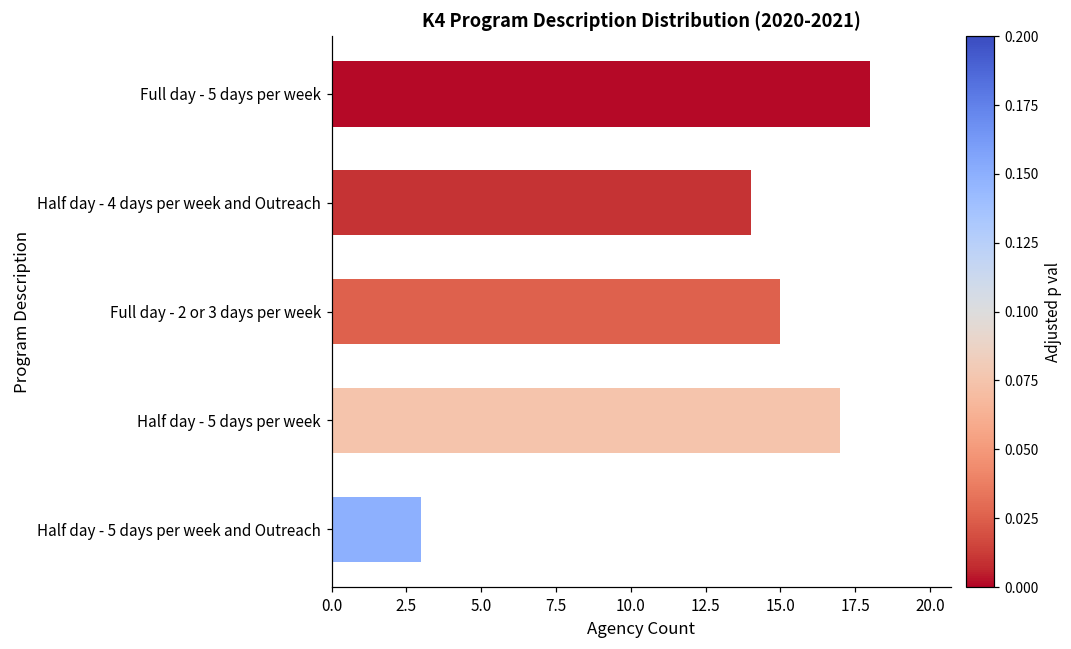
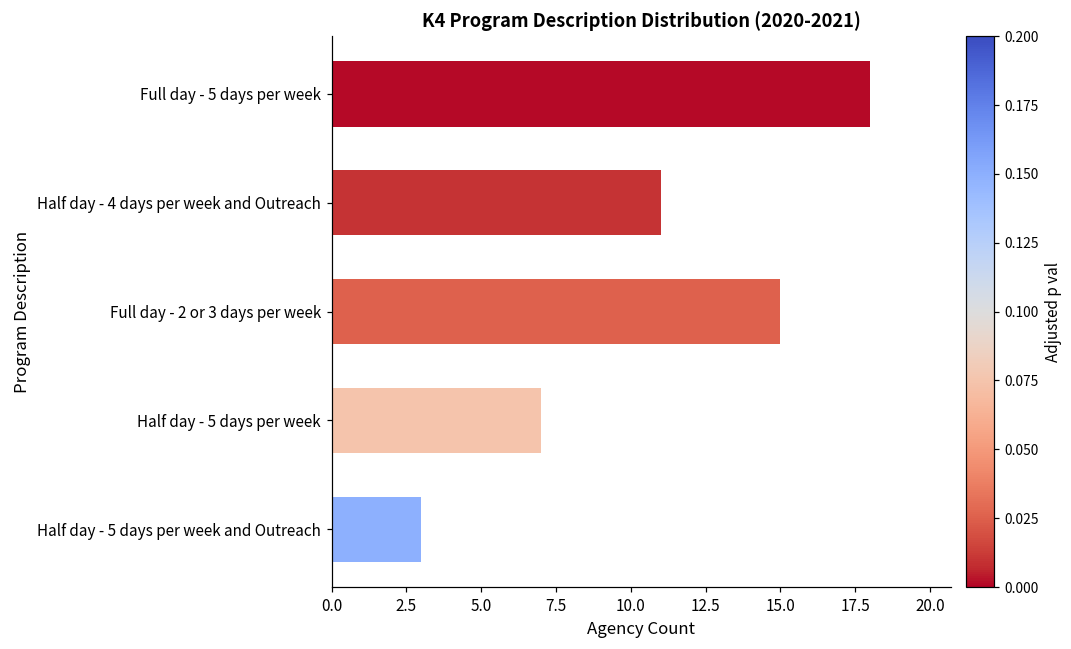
  {
    "Full day - 5 days per week": 18,
-   "Half day - 4 days per week and Outreach": 14,
+   "Half day - 4 days per week and Outreach": 11,
    "Full day - 2 or 3 days per week": 15,
-   "Half day - 5 days per week": 17,
+   "Half day - 5 days per week": 7,
    "Half day - 5 days per week and Outreach": 3
  }
